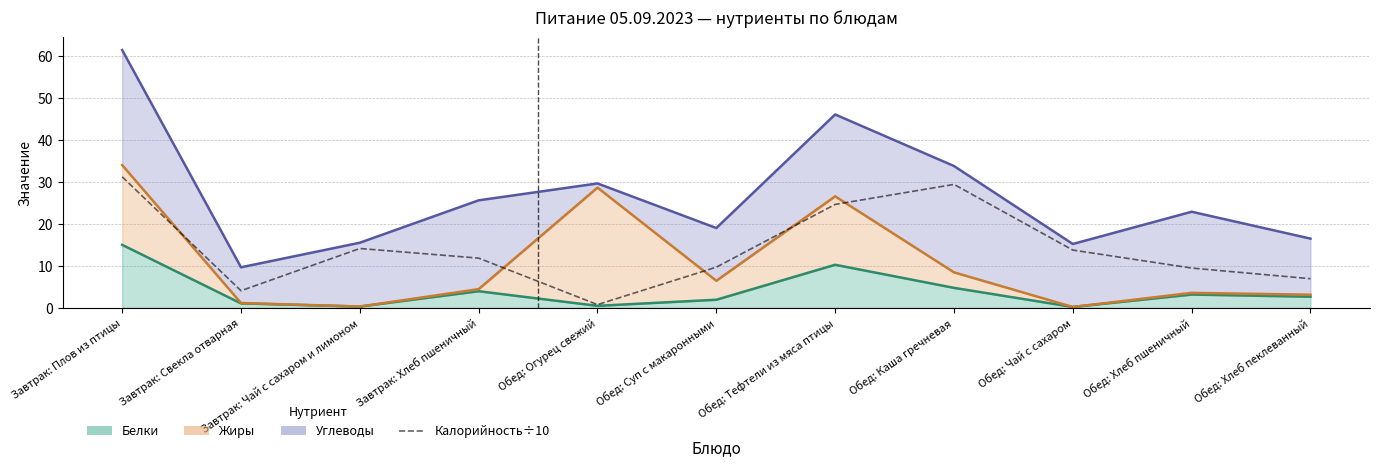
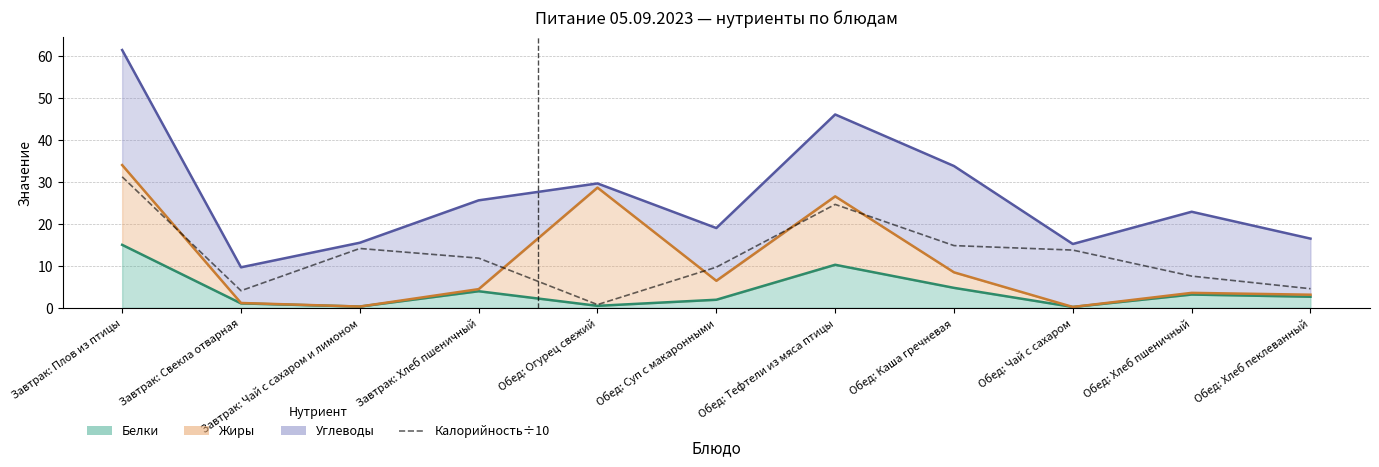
  {
    "Жиры": {
      "Завтрак: Плов из птицы": 34,
      "Обед: Огурец свежий": 29,
      "Обед: Суп с макаронными": 6,
      "Обед: Тефтели из мяса птицы": 27,
      "Обед: Каша гречневая": 8
    },
    "Калорийность÷10": {
      "Завтрак: Плов из птицы": 31,
      "Завтрак: Свекла отварная": 4,
      "Завтрак: Чай с сахаром и лимоном": 14,
      "Завтрак: Хлеб пшеничный": 12,
      "Обед: Суп с макаронными": 10,
      "Обед: Тефтели из мяса птицы": 25,
-     "Обед: Каша гречневая": 29,
+     "Обед: Каша гречневая": 15,
      "Обед: Чай с сахаром": 14,
-     "Обед: Хлеб пшеничный": 9,
-     "Обед: Хлеб пеклеванный": 7
+     "Обед: Хлеб пшеничный": 8,
+     "Обед: Хлеб пеклеванный": 5
    }
  }
